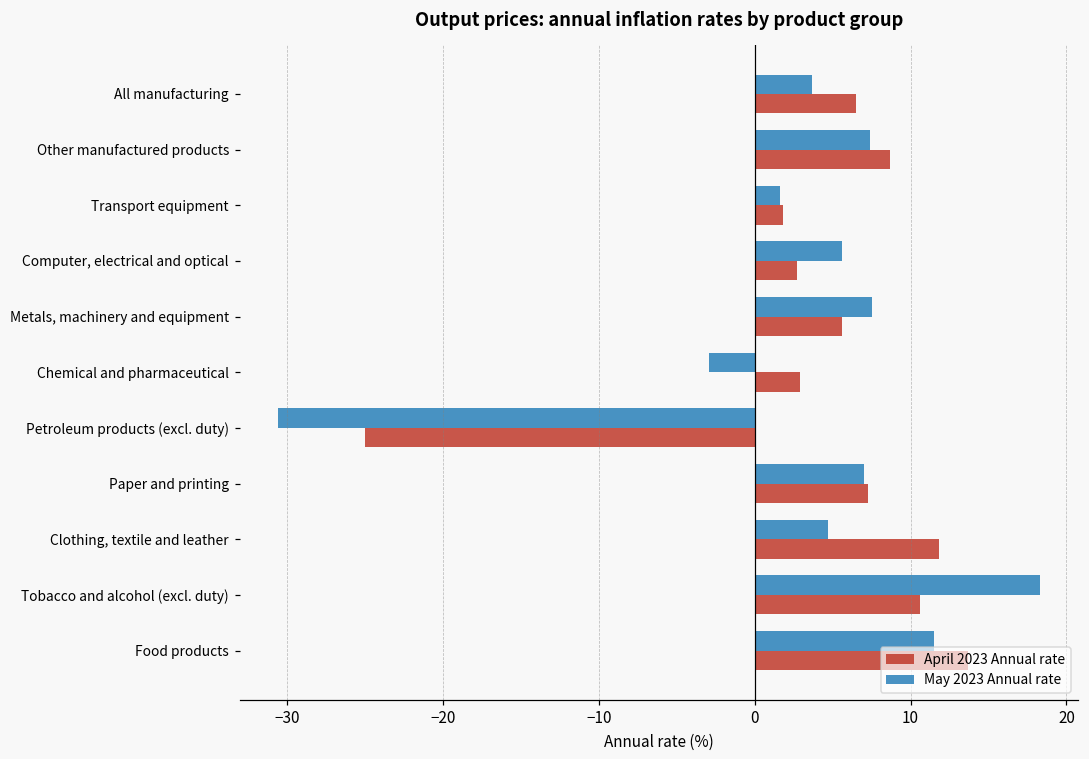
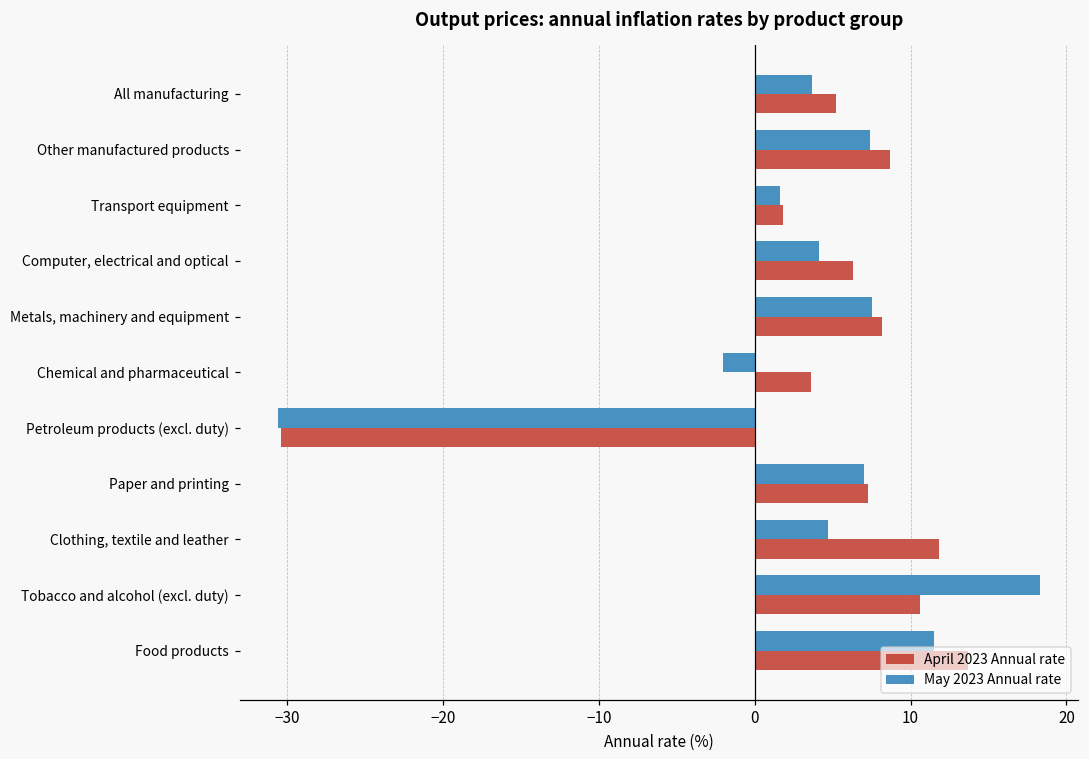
  {
    "April 2023 Annual rate": {
-     "All manufacturing": 6.5,
+     "All manufacturing": 5.2,
      "Other manufactured products": 8.7,
      "Transport equipment": 1.8,
-     "Computer, electrical and optical": 2.7,
-     "Metals, machinery and equipment": 5.6,
-     "Chemical and pharmaceutical": 2.9,
-     "Petroleum products (excl. duty)": -25.0,
+     "Computer, electrical and optical": 6.3,
+     "Metals, machinery and equipment": 8.2,
+     "Chemical and pharmaceutical": 3.6,
+     "Petroleum products (excl. duty)": -30.4,
      "Paper and printing": 7.3,
      "Clothing, textile and leather": 11.8,
      "Tobacco and alcohol (excl. duty)": 10.6
    },
    "May 2023 Annual rate": {
      "All manufacturing": 3.7,
      "Other manufactured products": 7.4,
      "Transport equipment": 1.6,
-     "Computer, electrical and optical": 5.6,
+     "Computer, electrical and optical": 4.1,
      "Metals, machinery and equipment": 7.5,
-     "Chemical and pharmaceutical": -2.9,
+     "Chemical and pharmaceutical": -2.0,
      "Petroleum products (excl. duty)": -30.6,
      "Paper and printing": 7.0,
      "Clothing, textile and leather": 4.7,
      "Tobacco and alcohol (excl. duty)": 18.3,
      "Food products": 11.5
    }
  }
